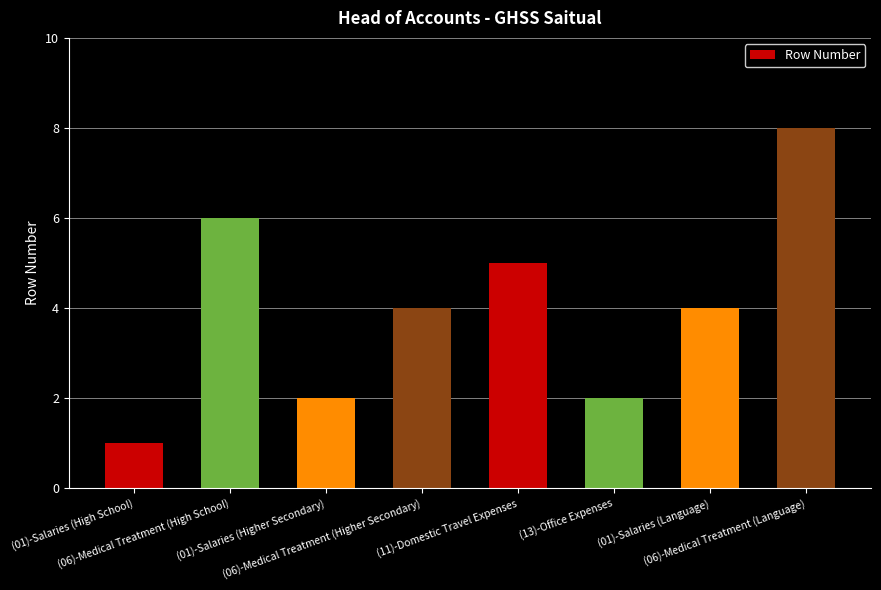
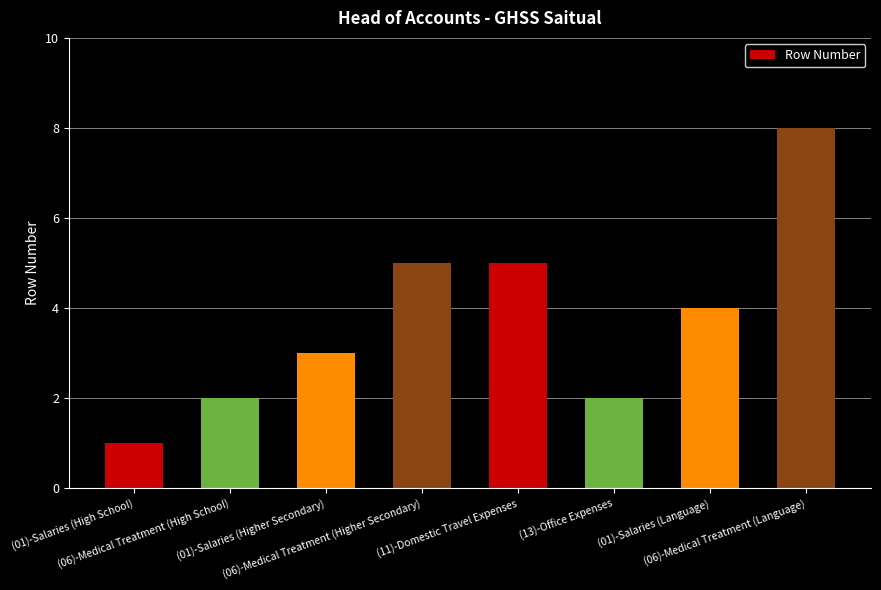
  {
    "(01)-Salaries (High School)": 1,
-   "(06)-Medical Treatment (High School)": 6,
-   "(01)-Salaries (Higher Secondary)": 2,
-   "(06)-Medical Treatment (Higher Secondary)": 4,
+   "(06)-Medical Treatment (High School)": 2,
+   "(01)-Salaries (Higher Secondary)": 3,
+   "(06)-Medical Treatment (Higher Secondary)": 5,
    "(11)-Domestic Travel Expenses": 5,
    "(13)-Office Expenses": 2,
    "(01)-Salaries (Language)": 4,
    "(06)-Medical Treatment (Language)": 8
  }
